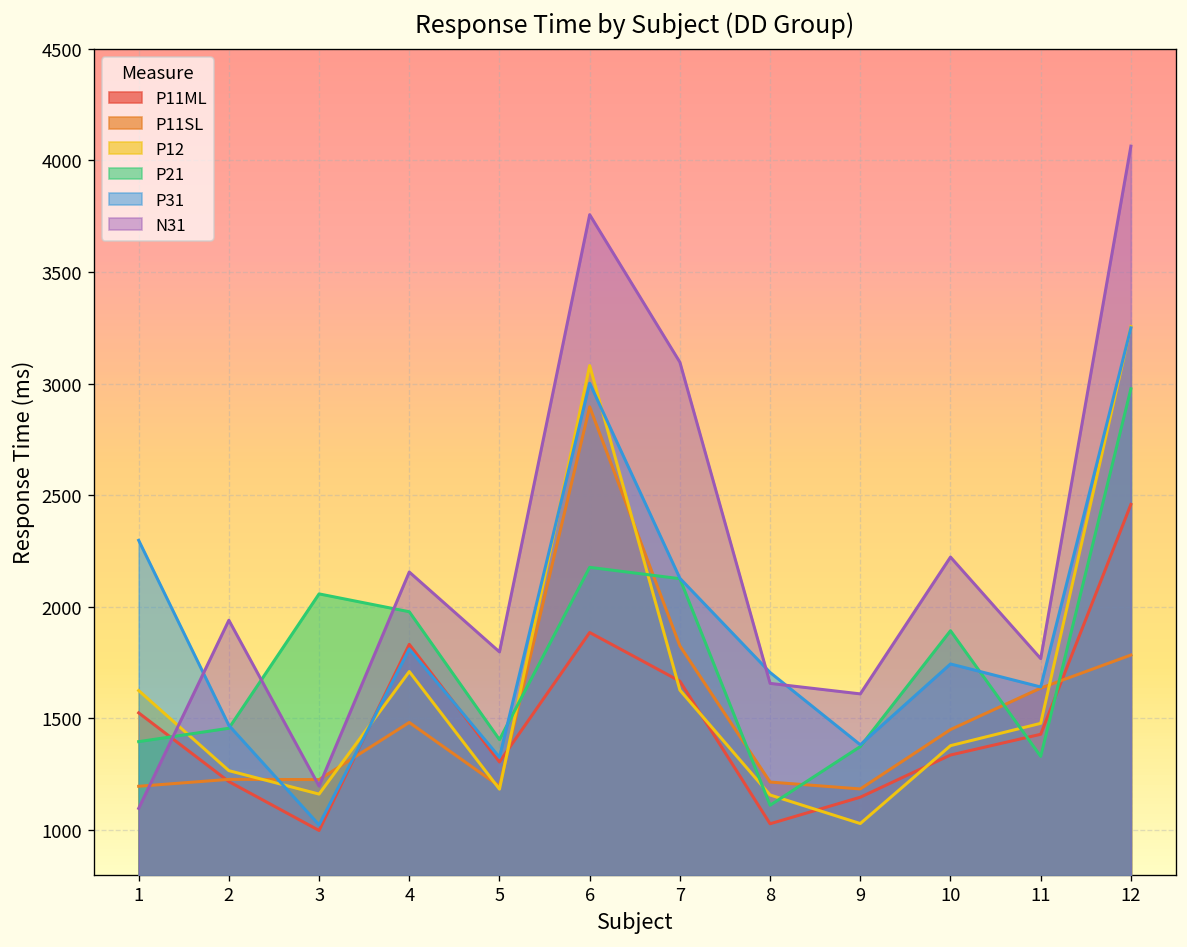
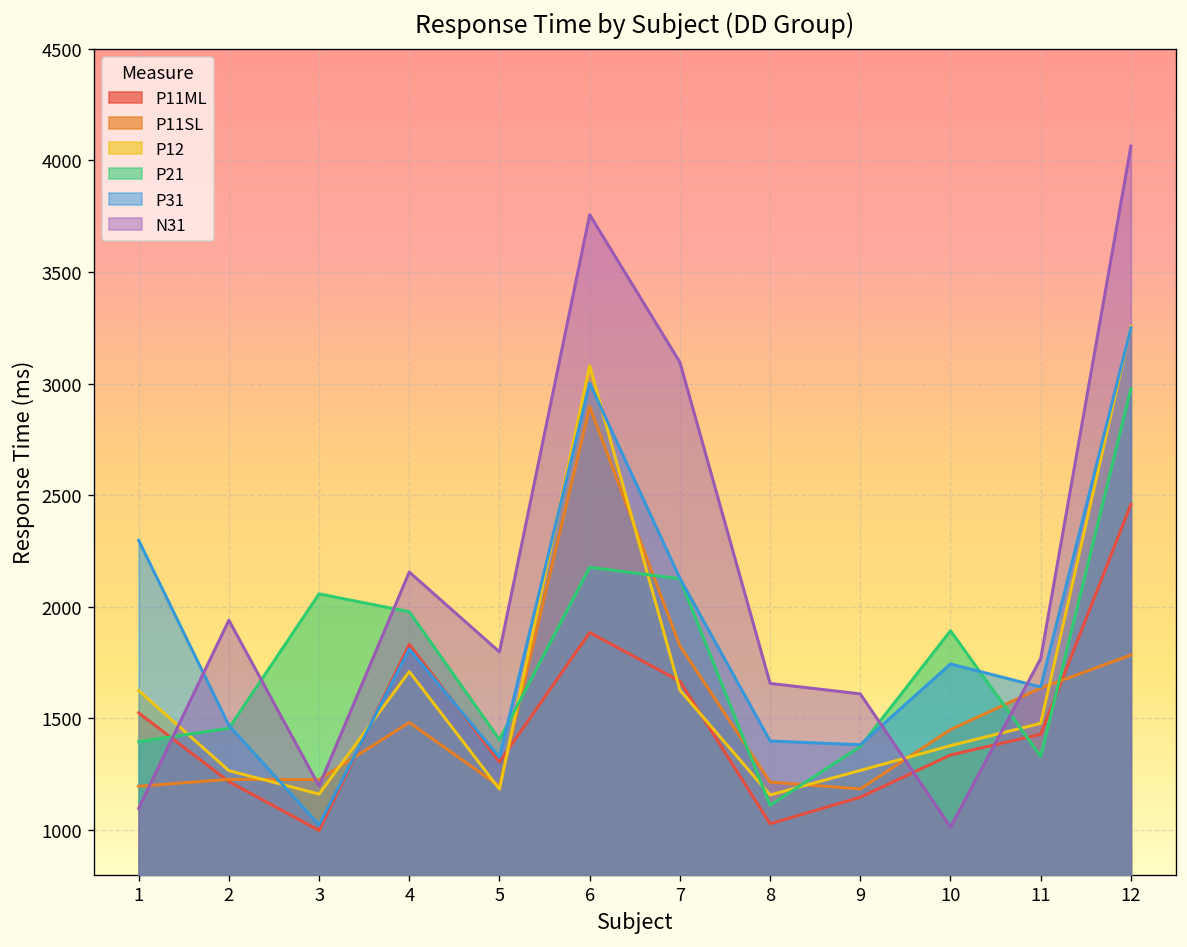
  {
    "P12": {
      "1": 1630,
      "2": 1270,
      "3": 1160,
      "4": 1710,
      "6": 3080,
      "7": 1630,
      "8": 1160,
-     "9": 1030,
+     "9": 1270,
      "10": 1380,
      "11": 1480
    },
    "P21": {
      "1": 1400,
      "3": 2060,
      "4": 1980,
      "5": 1410,
      "6": 2180,
      "8": 1110,
      "10": 1890,
      "11": 1330,
      "12": 2980
    },
    "P31": {
      "1": 2300,
      "3": 1020,
      "4": 1810,
      "5": 1330,
      "6": 3000,
-     "8": 1710,
+     "8": 1400,
      "10": 1740
    },
    "N31": {
      "1": 1100,
      "2": 1940,
      "3": 1200,
      "4": 2160,
      "5": 1800,
      "6": 3760,
      "7": 3100,
      "8": 1660,
      "9": 1610,
-     "10": 2220,
+     "10": 1010,
      "11": 1770,
      "12": 4060
    }
  }
